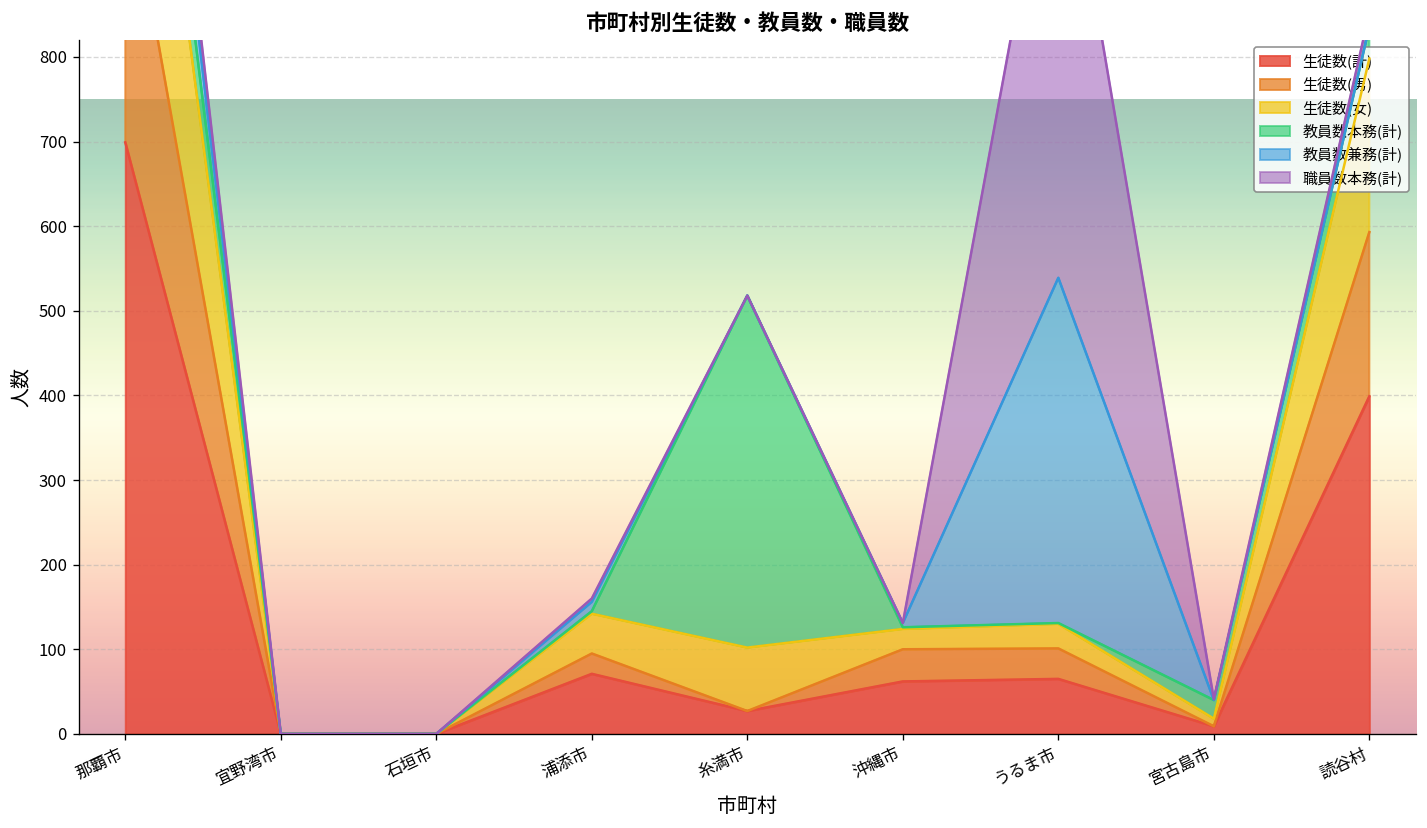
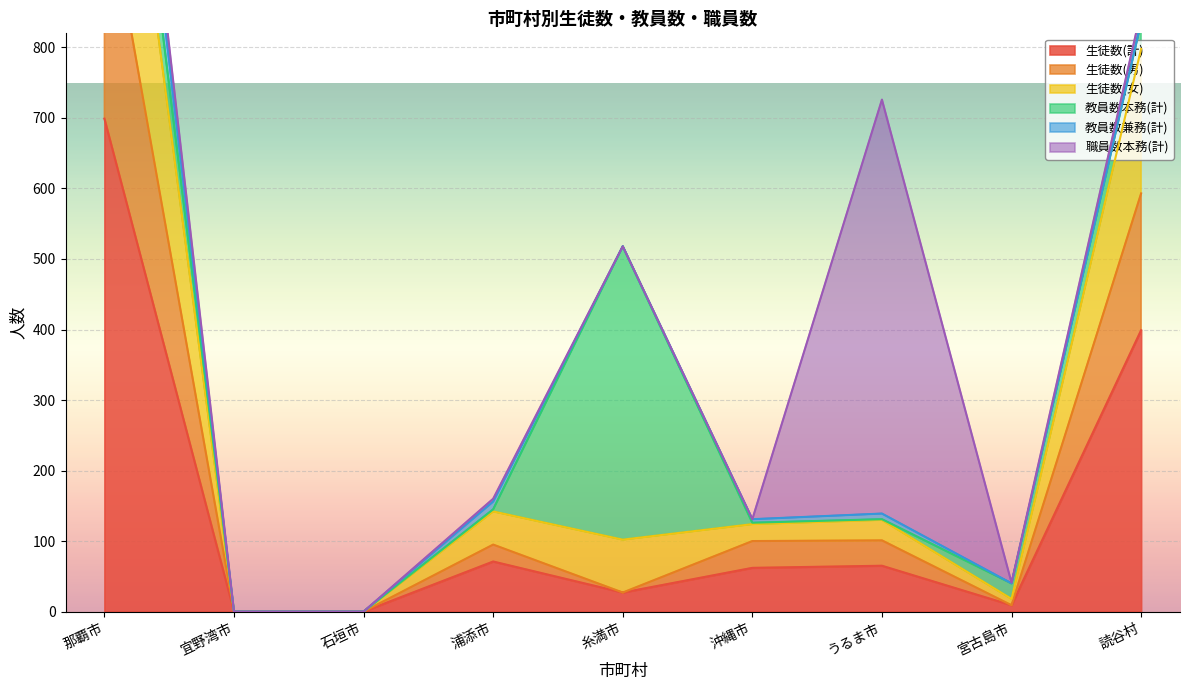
  {
    "生徒数(女)": {
      "糸満市": 80,
      "宮古島市": 10
    },
    "教員数兼務(計)": {
      "浦添市": 10,
-     "うるま市": 410
+     "うるま市": 10
    },
    "職員数本務(計)": {
      "浦添市": 0
    }
  }
